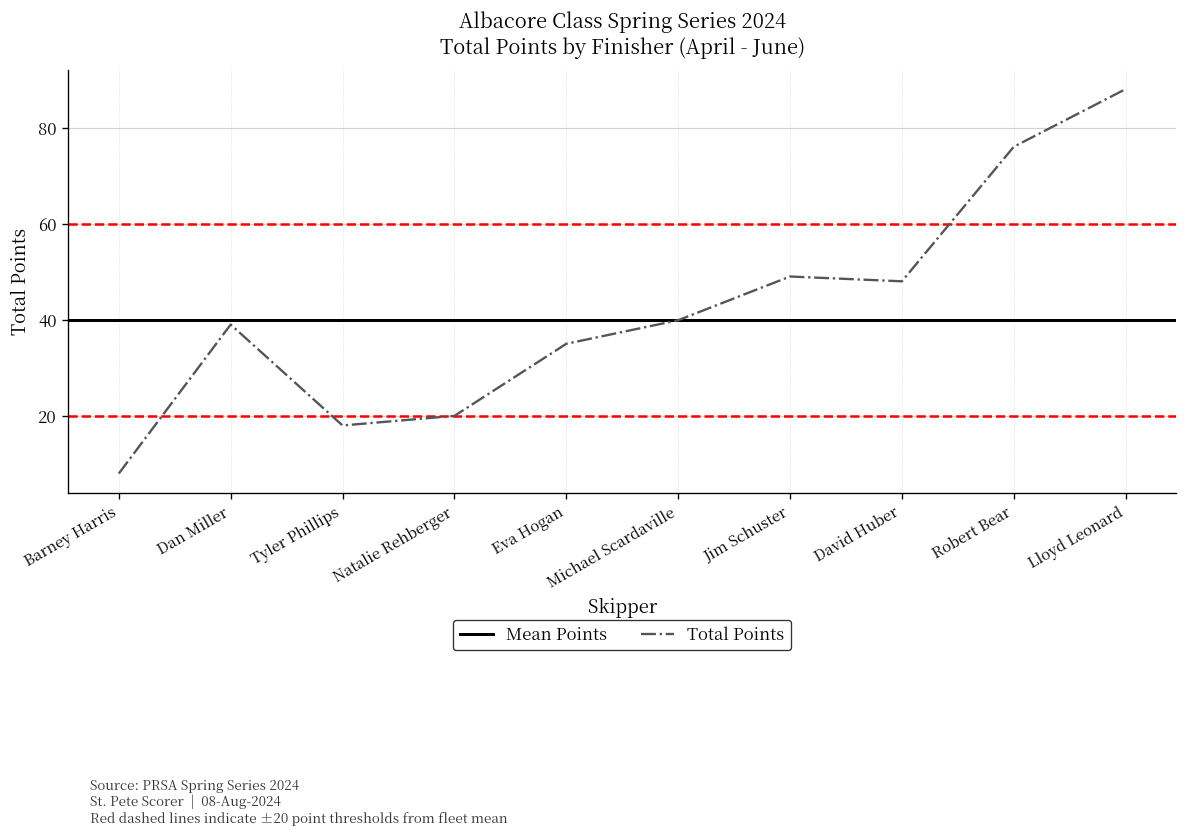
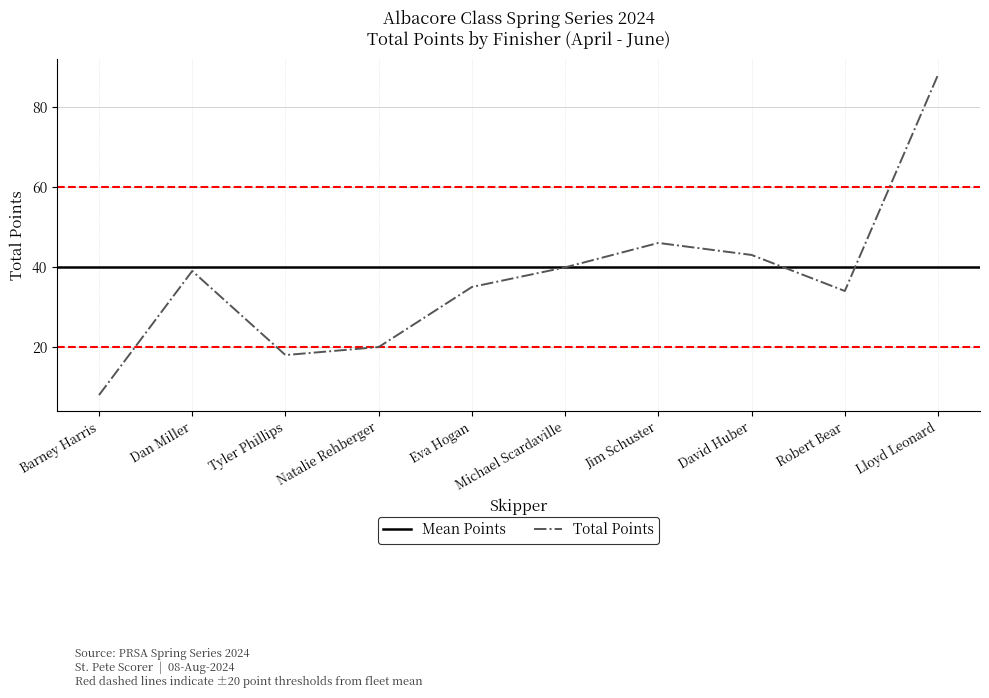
  {
    "Barney Harris": 8,
    "Dan Miller": 39,
    "Tyler Phillips": 18,
    "Natalie Rehberger": 20,
    "Eva Hogan": 35,
    "Michael Scardaville": 40,
-   "Jim Schuster": 49,
-   "David Huber": 48,
-   "Robert Bear": 76,
+   "Jim Schuster": 46,
+   "David Huber": 43,
+   "Robert Bear": 34,
    "Lloyd Leonard": 88
  }
